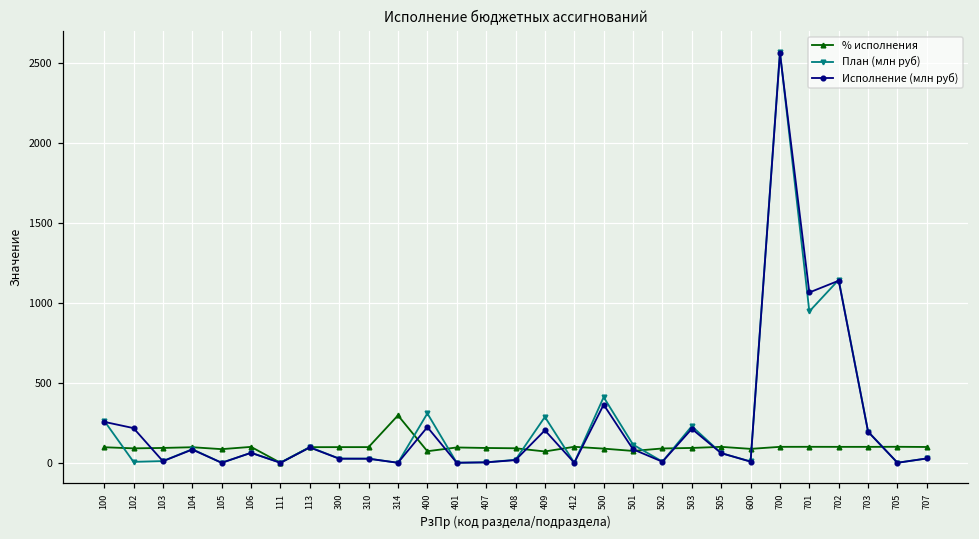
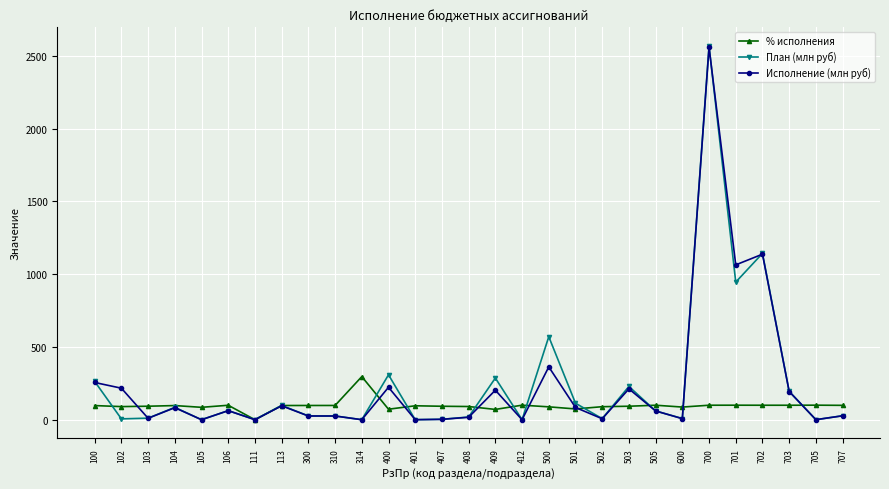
  {
    "% исполнения": {
      "100": 100,
      "102": 90,
      "103": 90,
      "105": 90,
      "106": 100,
      "300": 100,
      "310": 100,
      "314": 300,
      "400": 70,
      "401": 100,
      "407": 90,
      "408": 90,
      "409": 70,
      "412": 100,
      "500": 90,
      "502": 90,
      "503": 90,
      "505": 100,
      "600": 90,
      "700": 100,
      "701": 100,
      "702": 100,
      "703": 100,
      "705": 100,
      "707": 100
    },
    "План (млн руб)": {
      "102": 10,
      "400": 310,
      "409": 290,
-     "500": 410,
+     "500": 570,
      "501": 110,
      "701": 950
    },
    "Исполнение (млн руб)": {
      "102": 220,
      "400": 220,
      "409": 200,
      "500": 360,
      "701": 1060
    }
  }
